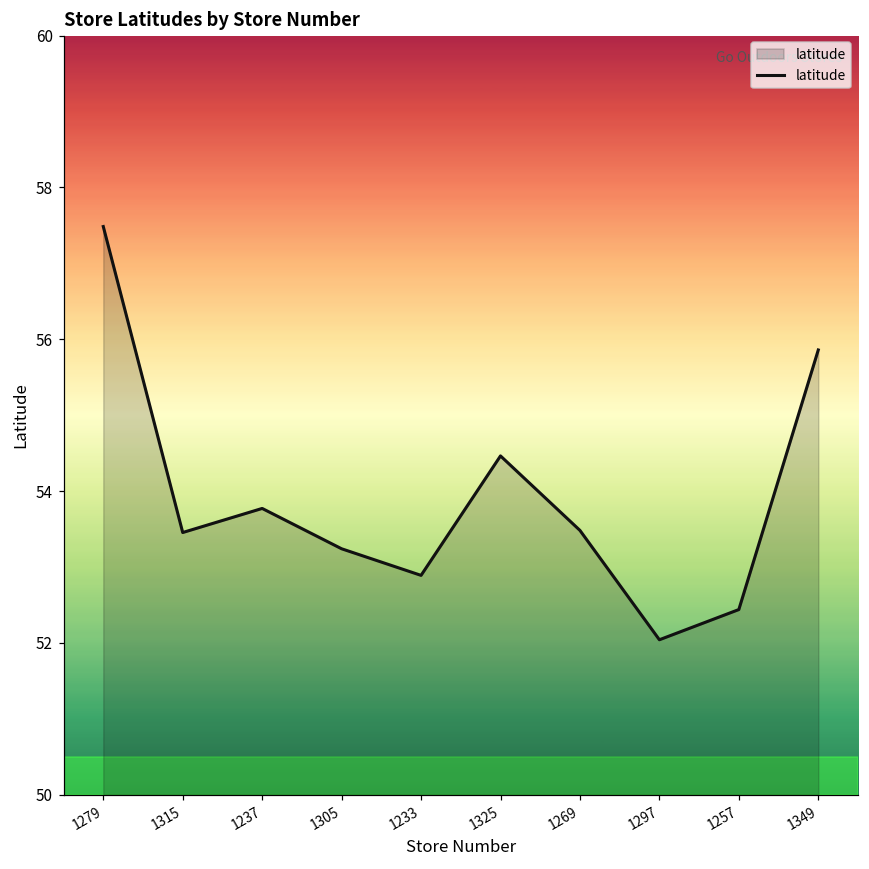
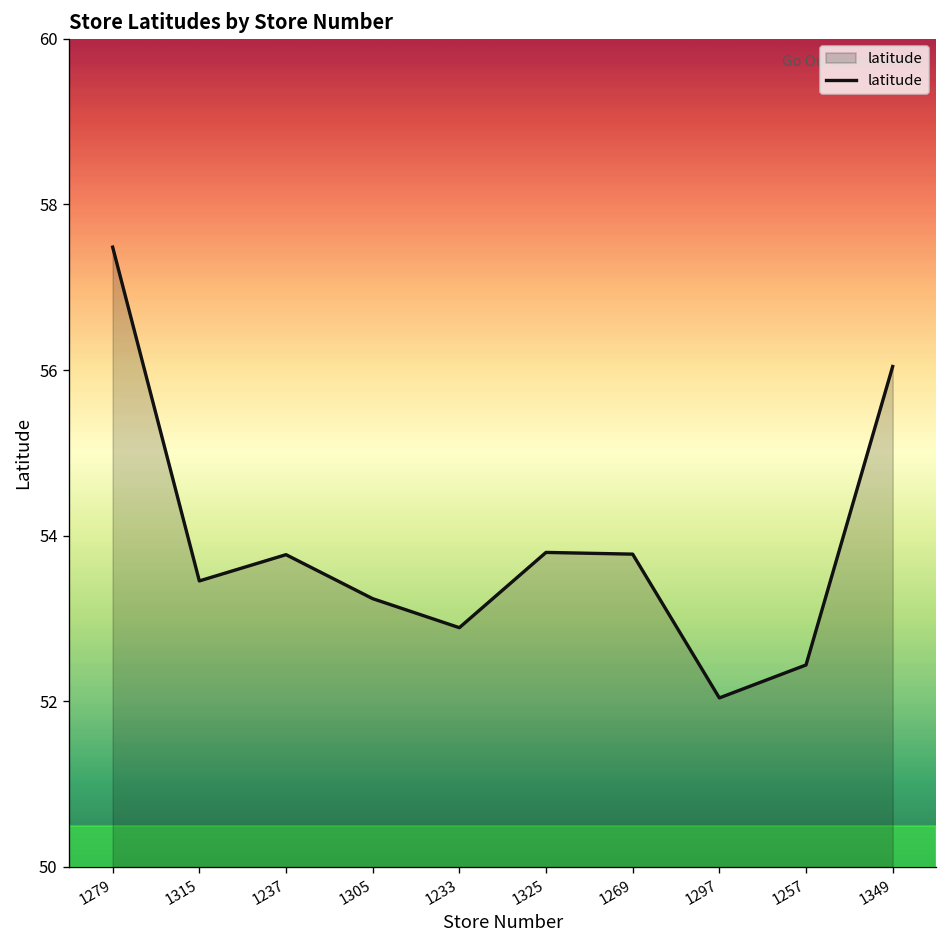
  {
    "1279": 57.5,
    "1315": 53.5,
    "1237": 53.8,
    "1305": 53.2,
    "1233": 52.9,
-   "1325": 54.5,
-   "1269": 53.5,
+   "1325": 53.8,
+   "1269": 53.8,
    "1297": 52.0,
    "1257": 52.4,
-   "1349": 55.9
+   "1349": 56.0
  }
